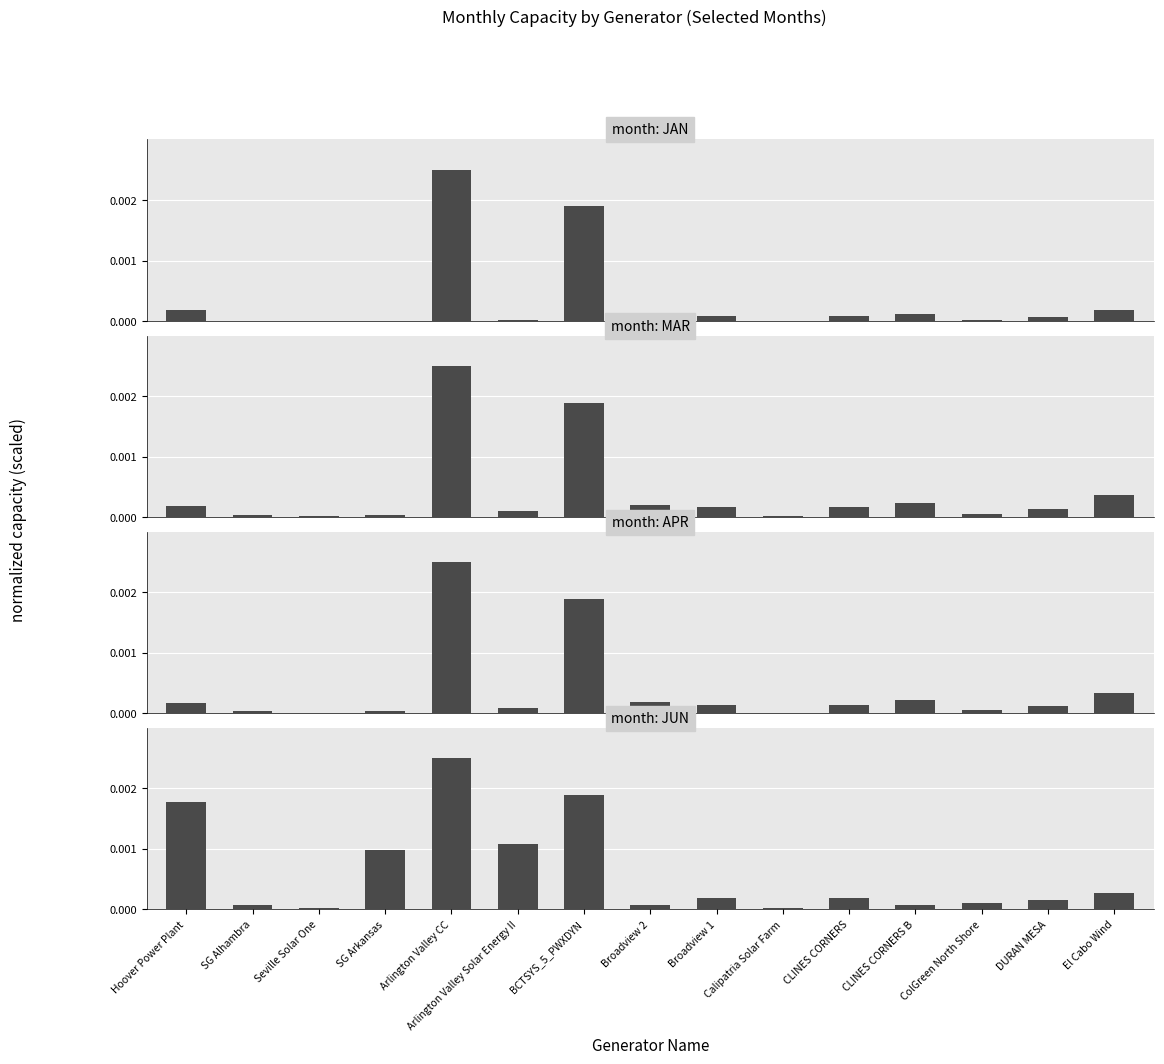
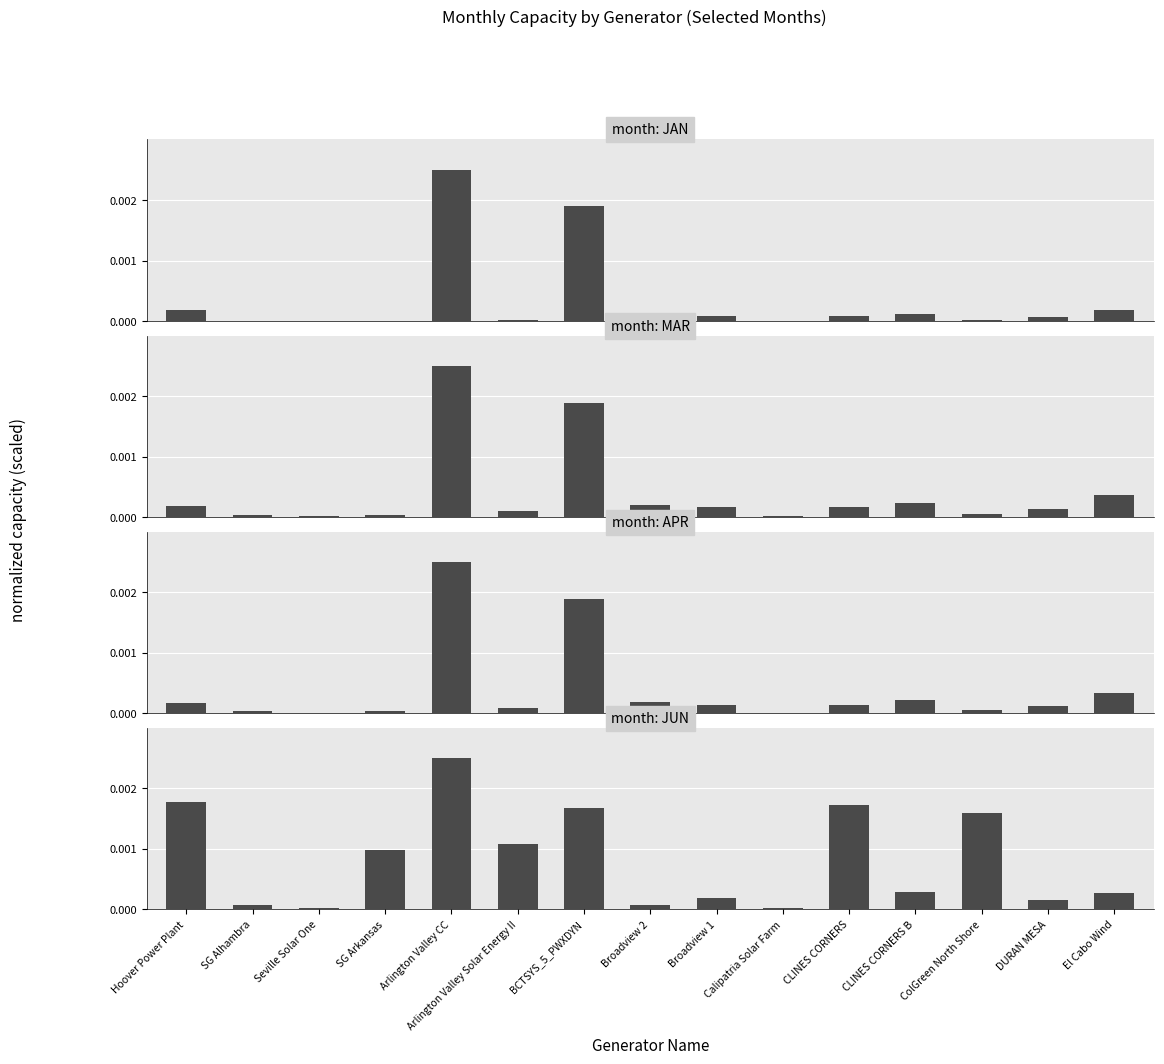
  {
    "month: JUN": {
      "Hoover Power Plant": 0.0018,
      "SG Alhambra": 0.0001,
      "SG Arkansas": 0.0010,
      "Arlington Valley CC": 0.0025,
      "Arlington Valley Solar Energy II": 0.0011,
-     "BCTSYS_5_PWXDYN": 0.0019,
+     "BCTSYS_5_PWXDYN": 0.0017,
      "Broadview 2": 0.0001,
      "Broadview 1": 0.0002,
-     "CLINES CORNERS": 0.0002,
-     "CLINES CORNERS B": 0.0001,
-     "ColGreen North Shore": 0.0001,
+     "CLINES CORNERS": 0.0017,
+     "CLINES CORNERS B": 0.0003,
+     "ColGreen North Shore": 0.0016,
      "DURAN MESA": 0.0002,
      "El Cabo Wind": 0.0003
    }
  }
